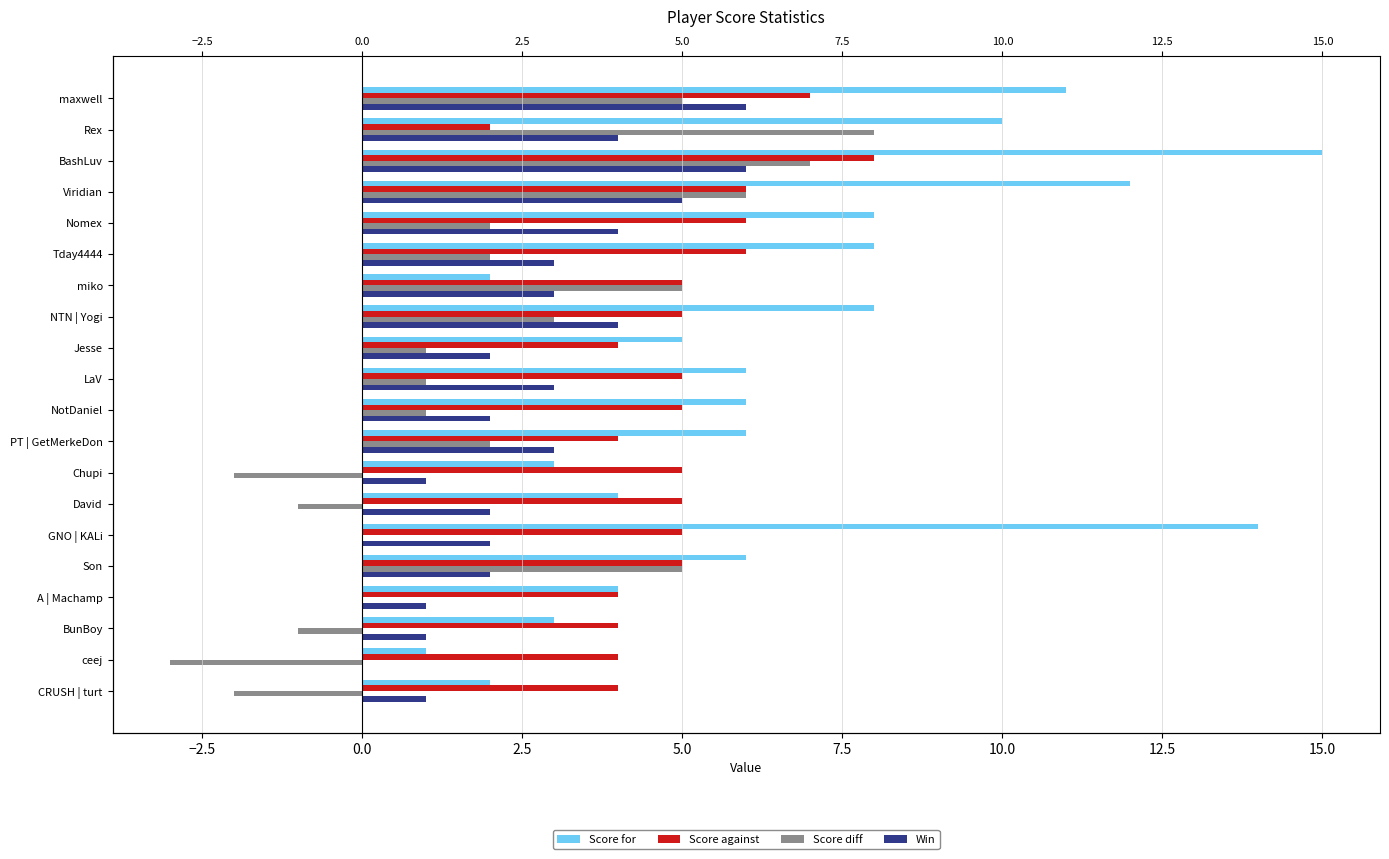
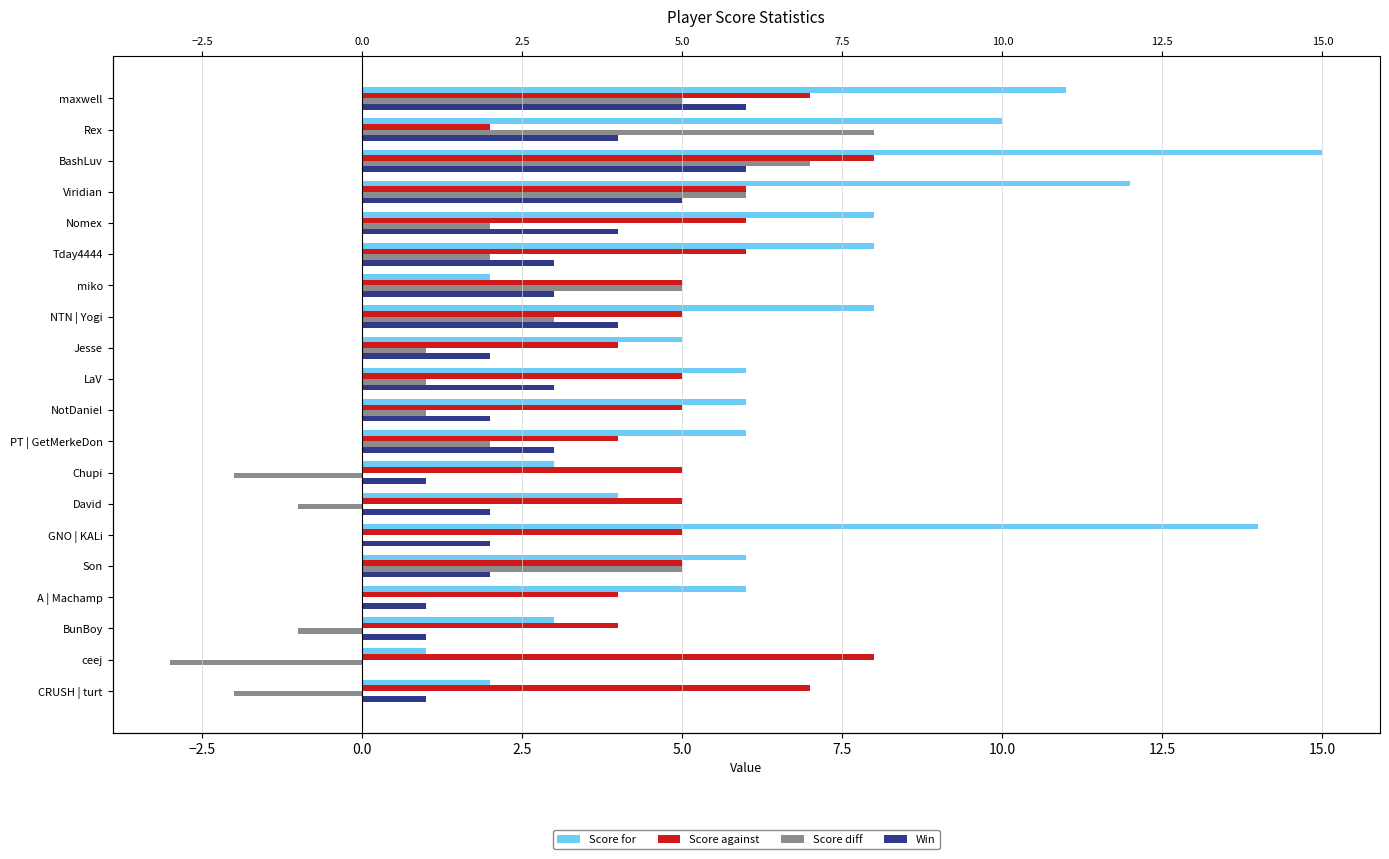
  {
    "Score for": {
      "maxwell": 11,
      "Rex": 10,
      "BashLuv": 15,
      "Viridian": 12,
      "Nomex": 8,
      "Tday4444": 8,
      "miko": 2,
      "NTN | Yogi": 8,
      "Jesse": 5,
      "LaV": 6,
      "NotDaniel": 6,
      "PT | GetMerkeDon": 6,
      "Chupi": 3,
      "David": 4,
      "GNO | KALi": 14,
      "Son": 6,
-     "A | Machamp": 4,
+     "A | Machamp": 6,
      "BunBoy": 3,
      "ceej": 1,
      "CRUSH | turt": 2
    },
    "Score against": {
      "maxwell": 7,
      "Rex": 2,
      "BashLuv": 8,
      "Viridian": 6,
      "Nomex": 6,
      "Tday4444": 6,
      "miko": 5,
      "NTN | Yogi": 5,
      "Jesse": 4,
      "LaV": 5,
      "NotDaniel": 5,
      "PT | GetMerkeDon": 4,
      "Chupi": 5,
      "David": 5,
      "GNO | KALi": 5,
      "Son": 5,
      "A | Machamp": 4,
      "BunBoy": 4,
-     "ceej": 4,
-     "CRUSH | turt": 4
+     "ceej": 8,
+     "CRUSH | turt": 7
    },
    "Score diff": {
      "maxwell": 5,
      "Rex": 8,
      "BashLuv": 7,
      "Viridian": 6,
      "Nomex": 2,
      "Tday4444": 2,
      "miko": 5,
      "NTN | Yogi": 3,
      "Jesse": 1,
      "LaV": 1,
      "NotDaniel": 1,
      "PT | GetMerkeDon": 2,
      "Chupi": -2,
      "David": -1,
      "GNO | KALi": 0,
      "Son": 5,
      "A | Machamp": 0,
      "BunBoy": -1,
      "ceej": -3,
      "CRUSH | turt": -2
    },
    "Win": {
      "maxwell": 6,
      "Rex": 4,
      "BashLuv": 6,
      "Viridian": 5,
      "Nomex": 4,
      "Tday4444": 3,
      "miko": 3,
      "NTN | Yogi": 4,
      "Jesse": 2,
      "LaV": 3,
      "NotDaniel": 2,
      "PT | GetMerkeDon": 3,
      "Chupi": 1,
      "David": 2,
      "GNO | KALi": 2,
      "Son": 2,
      "A | Machamp": 1,
      "BunBoy": 1,
      "ceej": 0,
      "CRUSH | turt": 1
    }
  }
